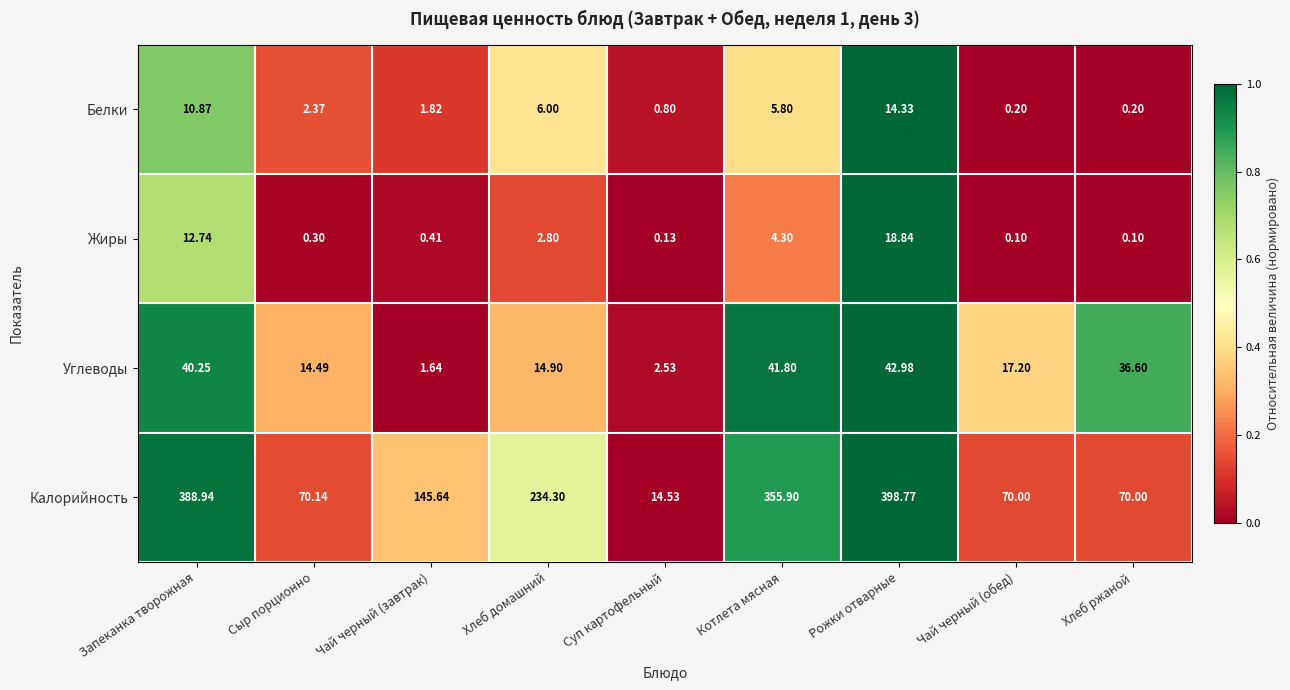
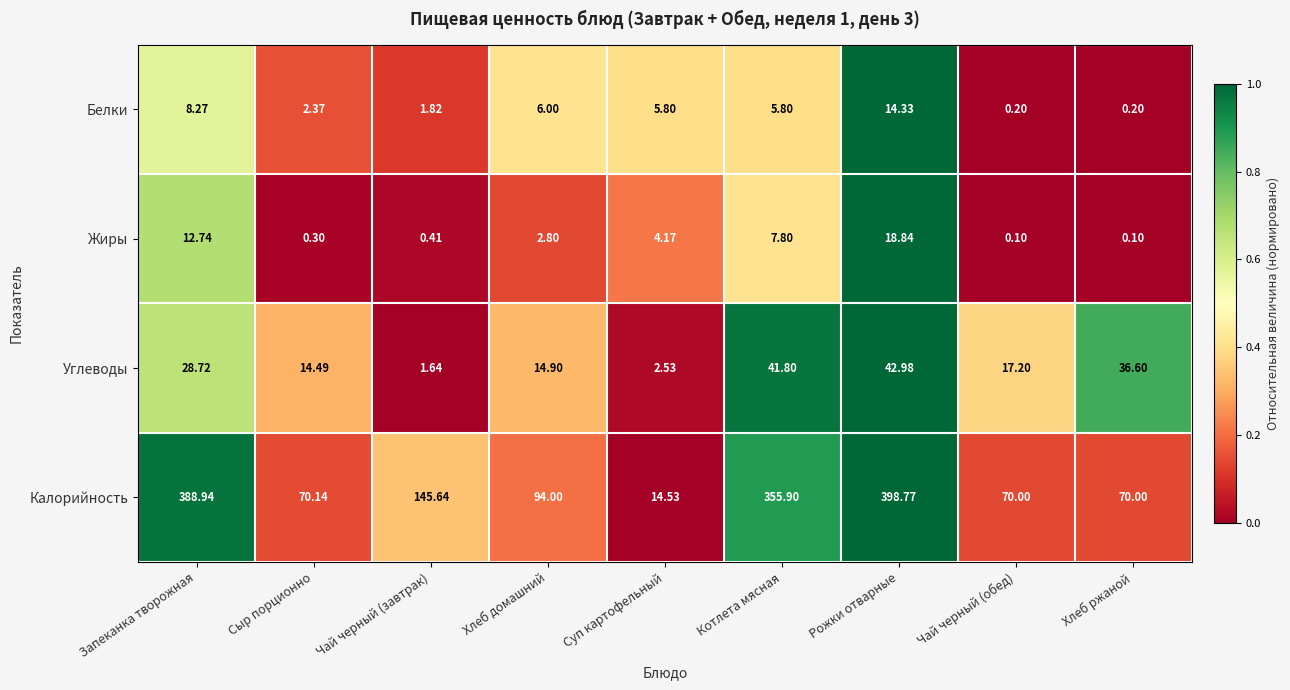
  {
    "Белки": {
-     "Запеканка творожная": 10.87,
+     "Запеканка творожная": 8.27,
      "Сыр порционно": 2.37,
      "Чай черный (завтрак)": 1.82,
      "Хлеб домашний": 6.00,
-     "Суп картофельный": 0.80,
+     "Суп картофельный": 5.80,
      "Котлета мясная": 5.80,
      "Рожки отварные": 14.33,
      "Чай черный (обед)": 0.20,
      "Хлеб ржаной": 0.20
    },
    "Жиры": {
      "Запеканка творожная": 12.74,
      "Сыр порционно": 0.30,
      "Чай черный (завтрак)": 0.41,
      "Хлеб домашний": 2.80,
-     "Суп картофельный": 0.13,
-     "Котлета мясная": 4.30,
+     "Суп картофельный": 4.17,
+     "Котлета мясная": 7.80,
      "Рожки отварные": 18.84,
      "Чай черный (обед)": 0.10,
      "Хлеб ржаной": 0.10
    },
    "Углеводы": {
-     "Запеканка творожная": 40.25,
+     "Запеканка творожная": 28.72,
      "Сыр порционно": 14.49,
      "Чай черный (завтрак)": 1.64,
      "Хлеб домашний": 14.90,
      "Суп картофельный": 2.53,
      "Котлета мясная": 41.80,
      "Рожки отварные": 42.98,
      "Чай черный (обед)": 17.20,
      "Хлеб ржаной": 36.60
    },
    "Калорийность": {
      "Запеканка творожная": 388.94,
      "Сыр порционно": 70.14,
      "Чай черный (завтрак)": 145.64,
-     "Хлеб домашний": 234.30,
+     "Хлеб домашний": 94.00,
      "Суп картофельный": 14.53,
      "Котлета мясная": 355.90,
      "Рожки отварные": 398.77,
      "Чай черный (обед)": 70.00,
      "Хлеб ржаной": 70.00
    }
  }
